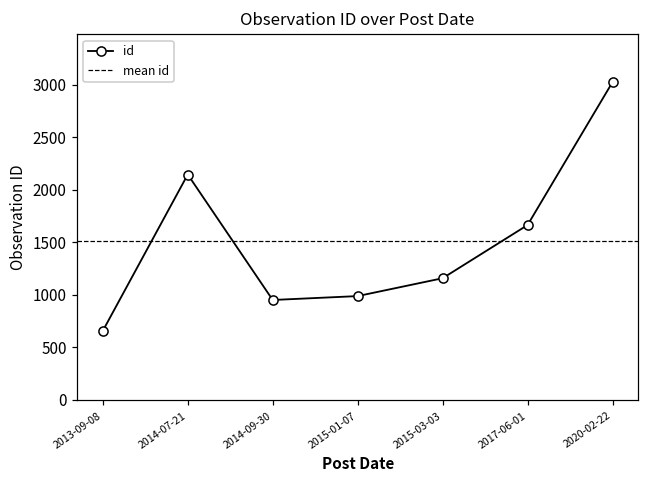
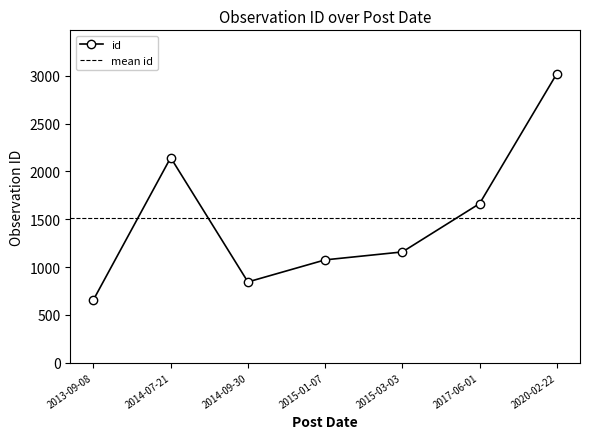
  {
    "2013-09-08": 700,
    "2014-07-21": 2100,
-   "2014-09-30": 1000,
-   "2015-01-07": 1000,
+   "2014-09-30": 800,
+   "2015-01-07": 1100,
    "2015-03-03": 1200,
    "2017-06-01": 1700,
    "2020-02-22": 3000
  }
